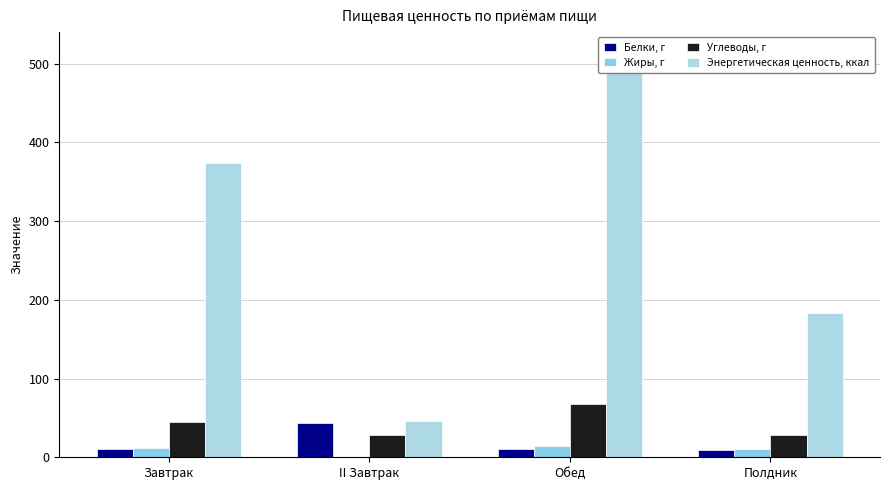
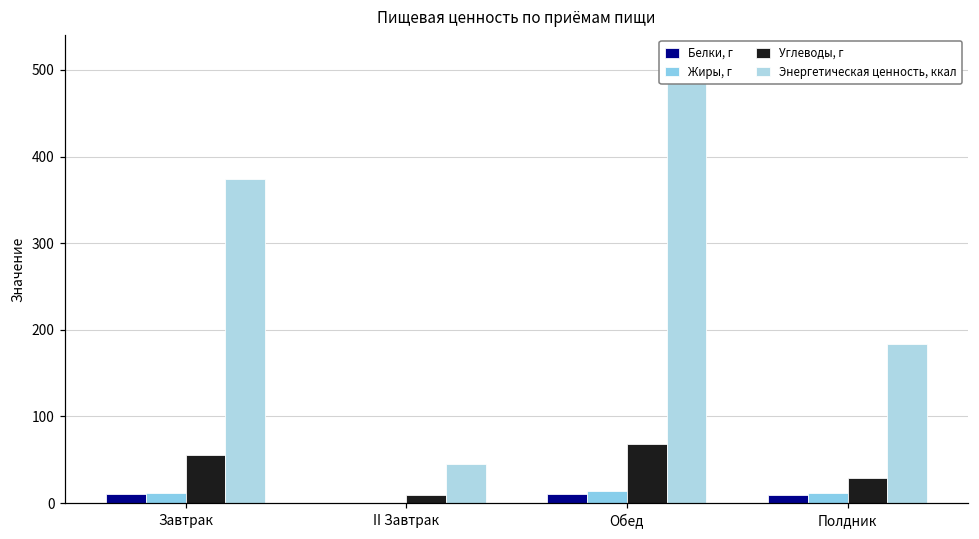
  {
    "Белки, г": {
      "Завтрак": 10,
-     "II Завтрак": 40,
+     "II Завтрак": 0,
      "Обед": 10,
      "Полдник": 10
    },
    "Углеводы, г": {
-     "Завтрак": 50,
-     "II Завтрак": 30,
+     "Завтрак": 60,
+     "II Завтрак": 10,
      "Обед": 70,
      "Полдник": 30
    }
  }
